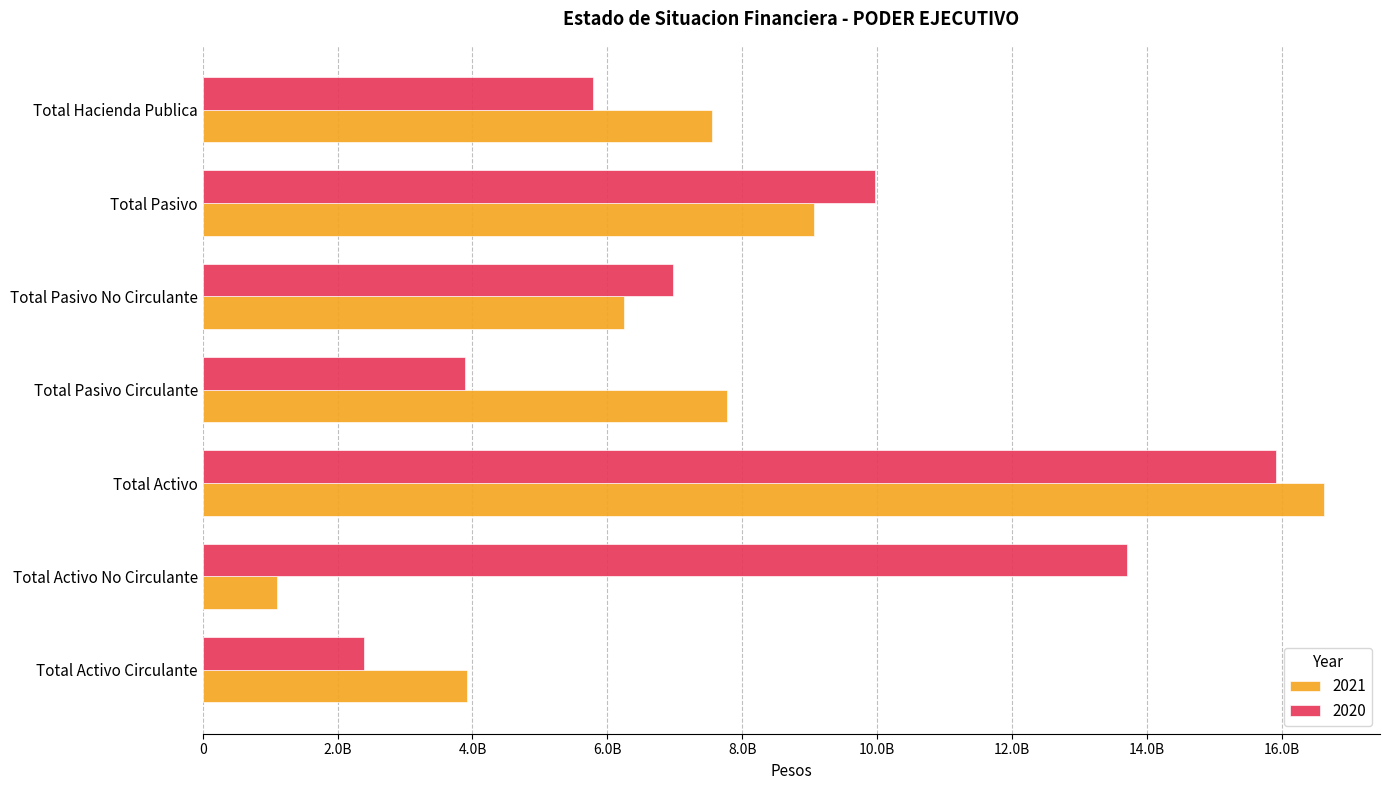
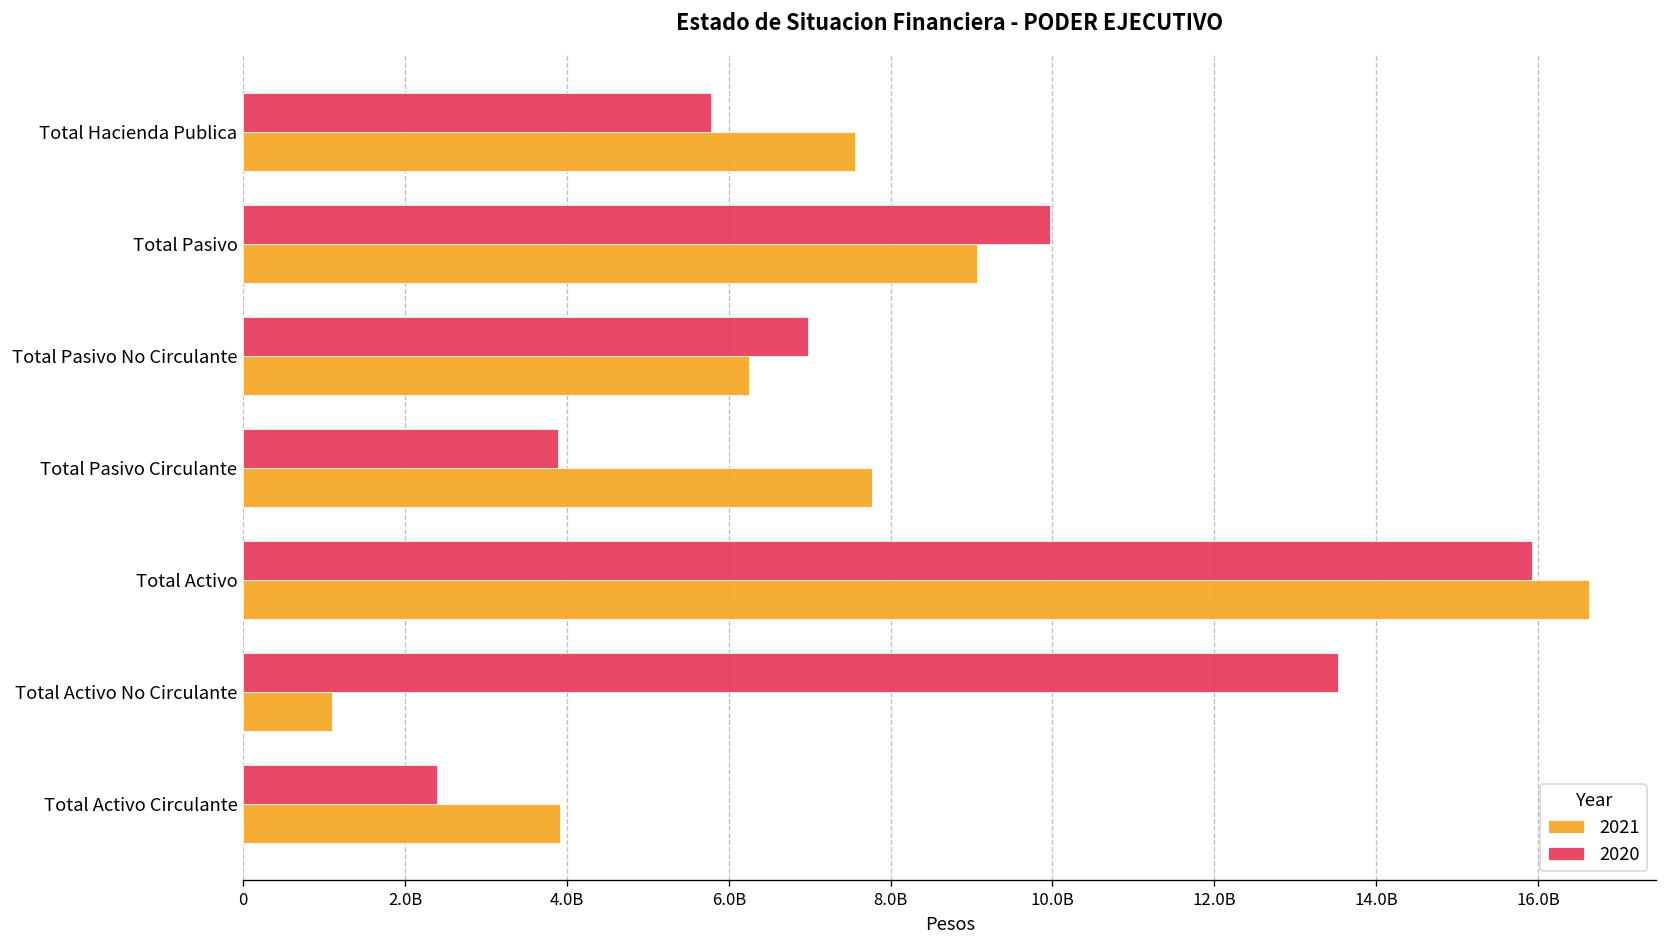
  {
    "2021": {
      "Total Hacienda Publica": 7600000000,
      "Total Pasivo": 9100000000,
      "Total Pasivo No Circulante": 6200000000,
      "Total Pasivo Circulante": 7800000000,
      "Total Activo": 16600000000,
      "Total Activo No Circulante": 1100000000,
      "Total Activo Circulante": 3900000000
    },
    "2020": {
      "Total Hacienda Publica": 5800000000,
      "Total Pasivo": 10000000000,
      "Total Pasivo No Circulante": 7000000000,
      "Total Pasivo Circulante": 3900000000,
      "Total Activo": 15900000000,
-     "Total Activo No Circulante": 13700000000,
+     "Total Activo No Circulante": 13500000000,
      "Total Activo Circulante": 2400000000
    }
  }
